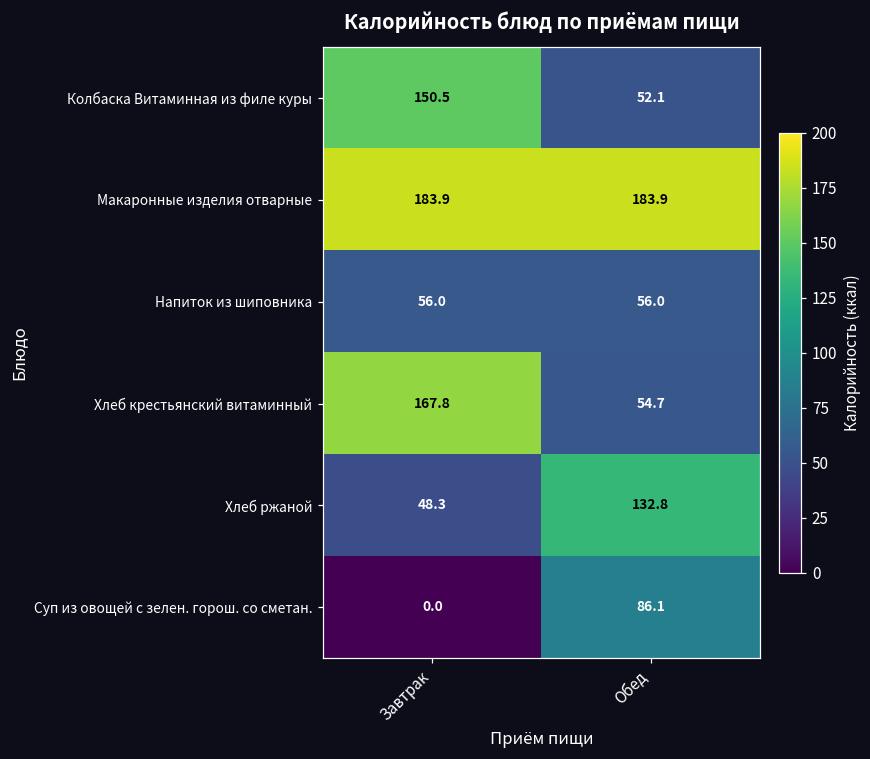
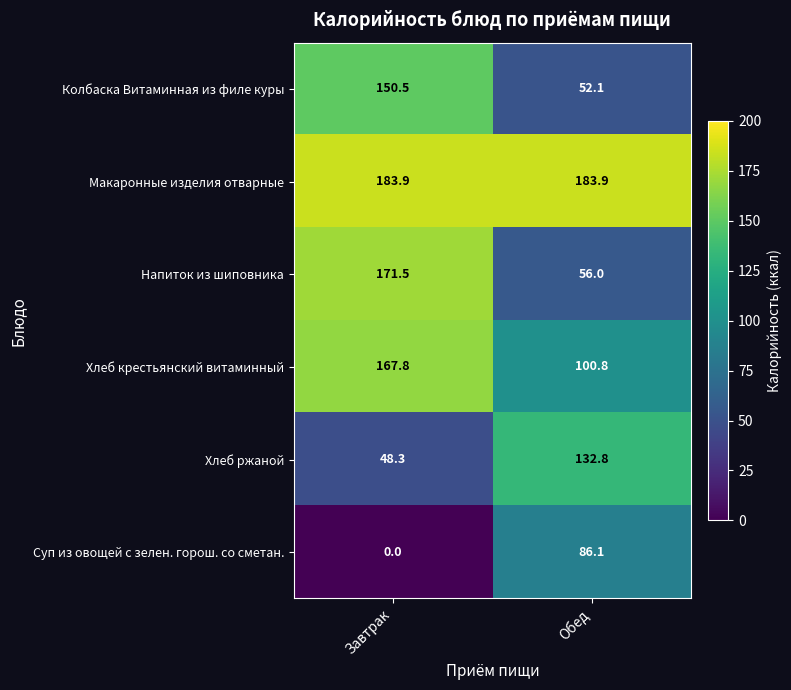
  {
    "Колбаска Витаминная из филе куры": {
      "Завтрак": 150.5,
      "Обед": 52.1
    },
    "Макаронные изделия отварные": {
      "Завтрак": 183.9,
      "Обед": 183.9
    },
    "Напиток из шиповника": {
-     "Завтрак": 56.0,
+     "Завтрак": 171.5,
      "Обед": 56.0
    },
    "Хлеб крестьянский витаминный": {
      "Завтрак": 167.8,
-     "Обед": 54.7
+     "Обед": 100.8
    },
    "Хлеб ржаной": {
      "Завтрак": 48.3,
      "Обед": 132.8
    },
    "Суп из овощей с зелен. горош. со сметан.": {
      "Завтрак": 0.0,
      "Обед": 86.1
    }
  }
